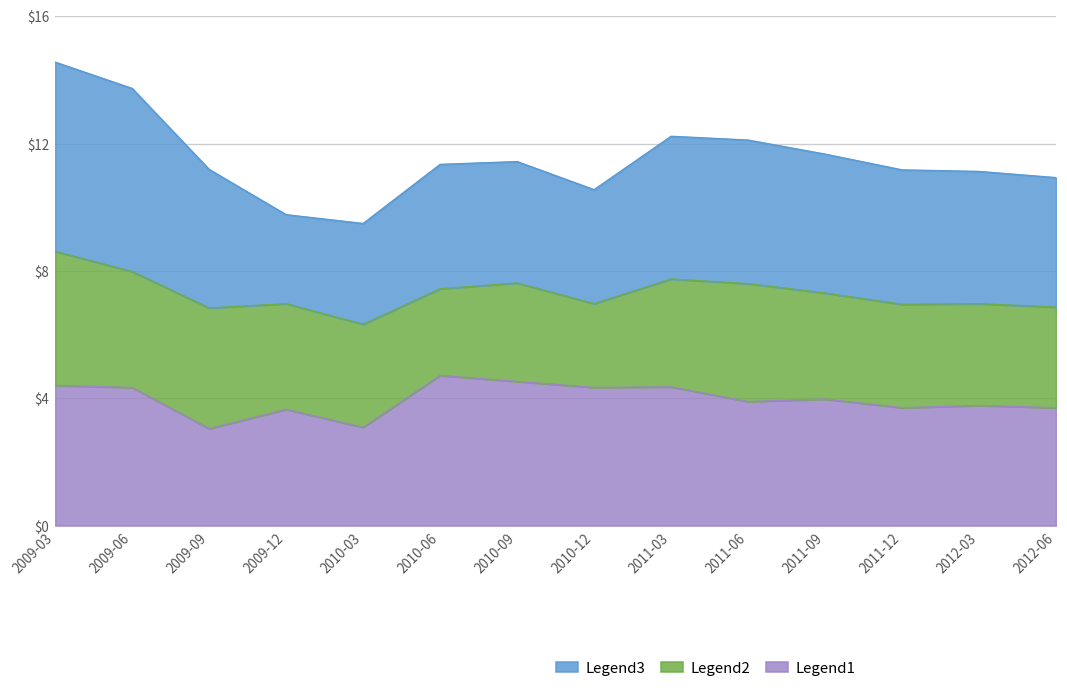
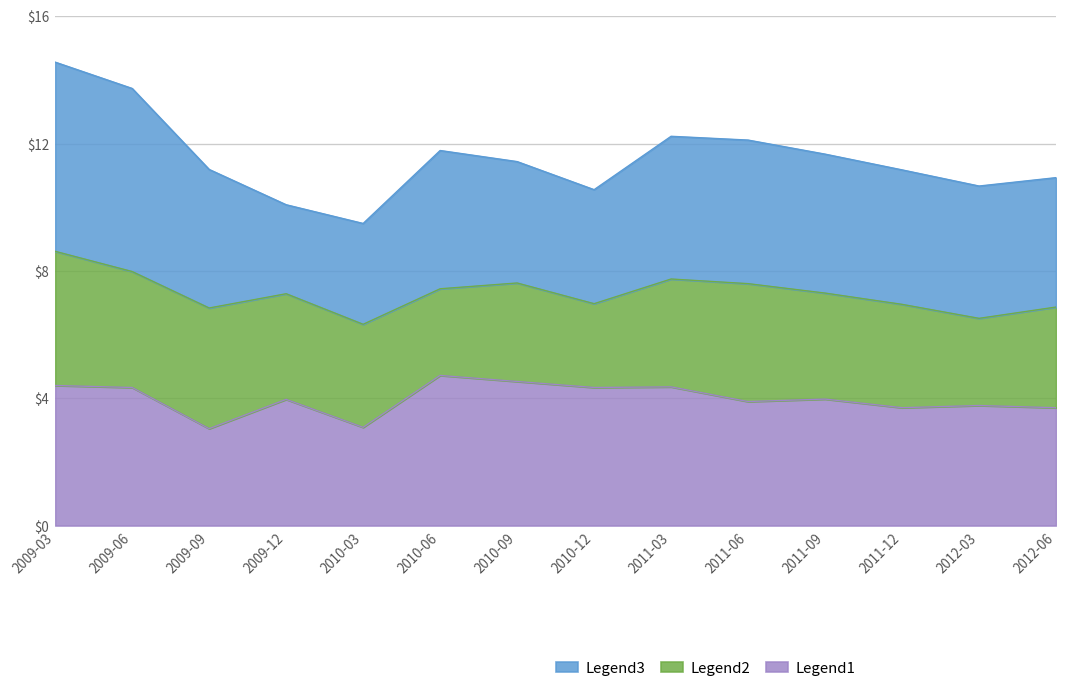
  {
    "Legend1": {
      "2009-03": "$4.4",
      "2009-06": "$4.3",
      "2009-09": "$3.0",
-     "2009-12": "$3.7",
+     "2009-12": "$4.0",
      "2010-03": "$3.1",
      "2010-06": "$4.7",
      "2010-09": "$4.5",
      "2010-12": "$4.3",
      "2011-03": "$4.4",
      "2011-06": "$3.9",
      "2011-09": "$4.0",
      "2011-12": "$3.7",
      "2012-03": "$3.8",
      "2012-06": "$3.7"
    },
    "Legend2": {
      "2009-03": "$4.2",
      "2009-06": "$3.6",
      "2009-09": "$3.8",
      "2009-12": "$3.3",
      "2010-03": "$3.2",
      "2010-06": "$2.7",
      "2010-09": "$3.1",
      "2010-12": "$2.6",
      "2011-03": "$3.4",
      "2011-06": "$3.7",
      "2011-09": "$3.3",
      "2011-12": "$3.2",
-     "2012-03": "$3.2",
+     "2012-03": "$2.7",
      "2012-06": "$3.2"
    },
    "Legend3": {
      "2009-03": "$5.9",
      "2009-06": "$5.8",
      "2009-09": "$4.4",
      "2009-12": "$2.8",
      "2010-03": "$3.2",
-     "2010-06": "$3.9",
+     "2010-06": "$4.3",
      "2010-09": "$3.8",
      "2010-12": "$3.6",
      "2011-03": "$4.5",
      "2011-06": "$4.5",
      "2011-09": "$4.4",
      "2011-12": "$4.2",
      "2012-03": "$4.2",
      "2012-06": "$4.1"
    }
  }
